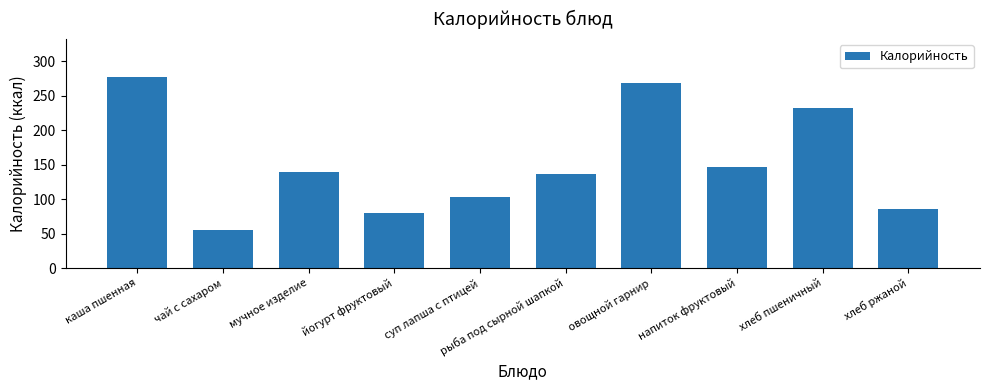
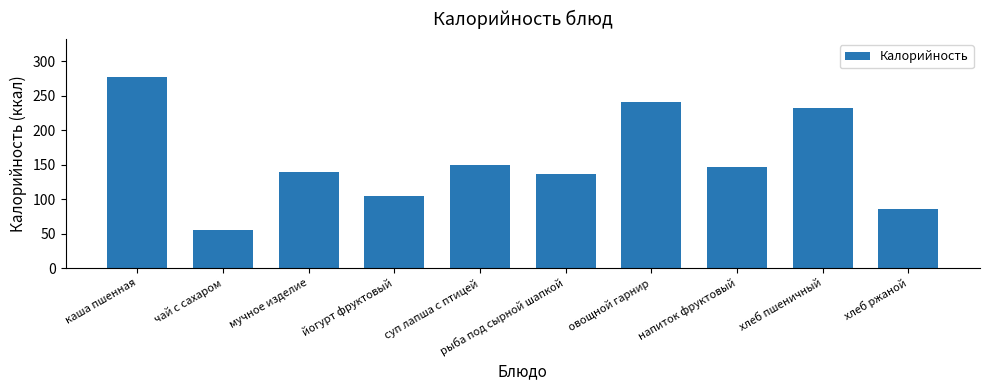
  {
    "каша пшенная": 280,
    "чай с сахаром": 60,
    "мучное изделие": 140,
-   "йогурт фруктовый": 80,
-   "суп лапша с птицей": 100,
+   "йогурт фруктовый": 110,
+   "суп лапша с птицей": 150,
    "рыба под сырной шапкой": 140,
-   "овощной гарнир": 270,
+   "овощной гарнир": 240,
    "напиток фруктовый": 150,
    "хлеб пшеничный": 230,
    "хлеб ржаной": 90
  }
